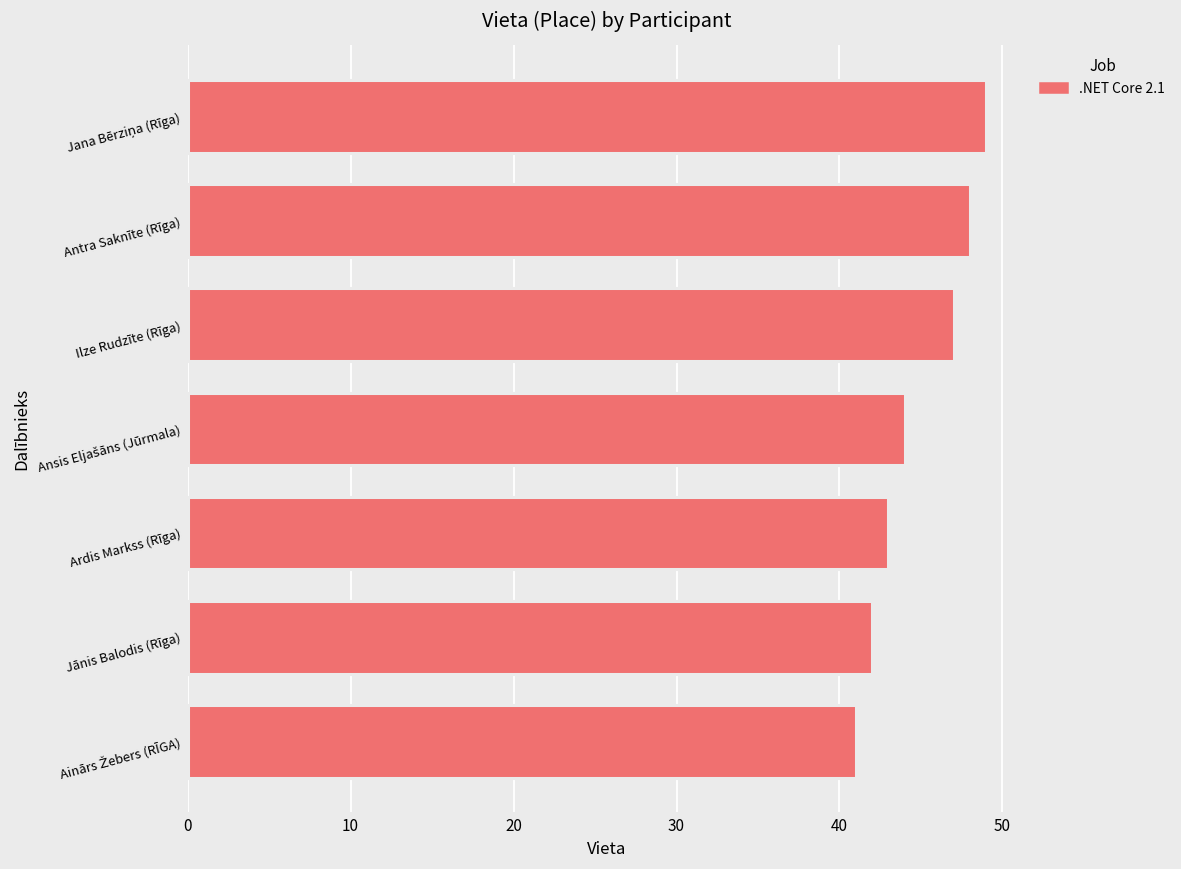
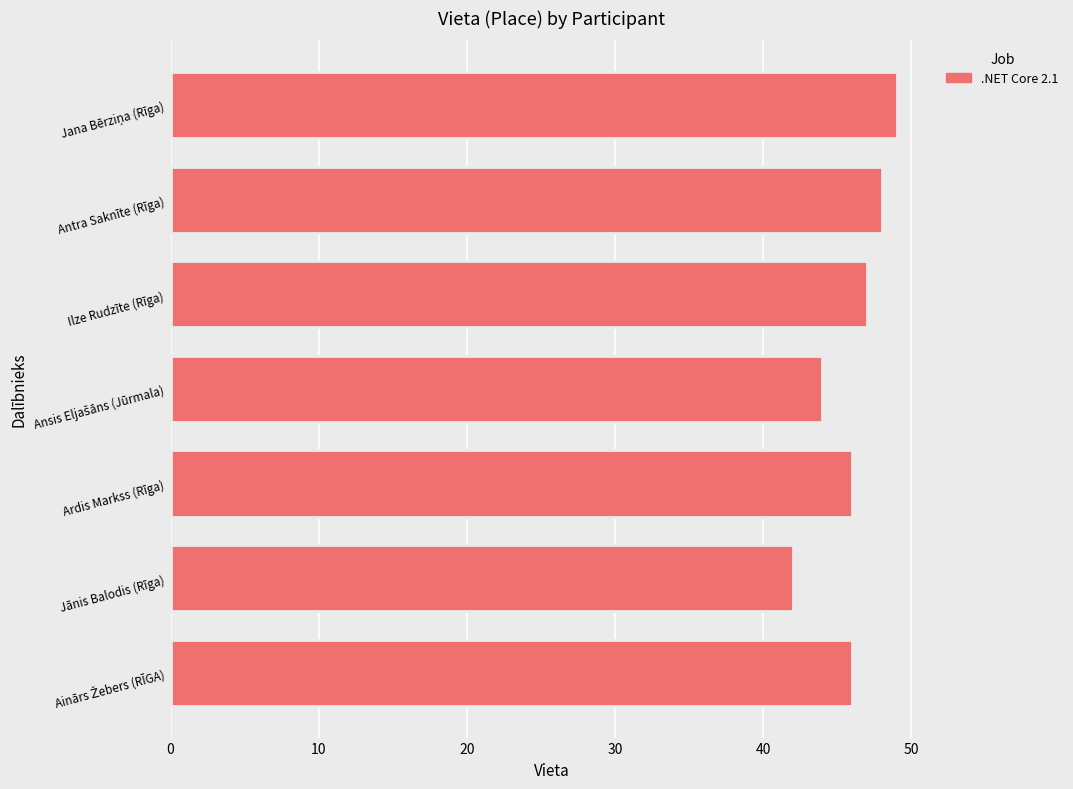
  {
    "Jana Bērziņa (Rīga)": 49,
    "Antra Saknīte (Rīga)": 48,
    "Ilze Rudzīte (Rīga)": 47,
    "Ansis Eljašāns (Jūrmala)": 44,
-   "Ardis Markss (Rīga)": 43,
+   "Ardis Markss (Rīga)": 46,
    "Jānis Balodis (Rīga)": 42,
-   "Ainārs Žebers (RĪGA)": 41
+   "Ainārs Žebers (RĪGA)": 46
  }
